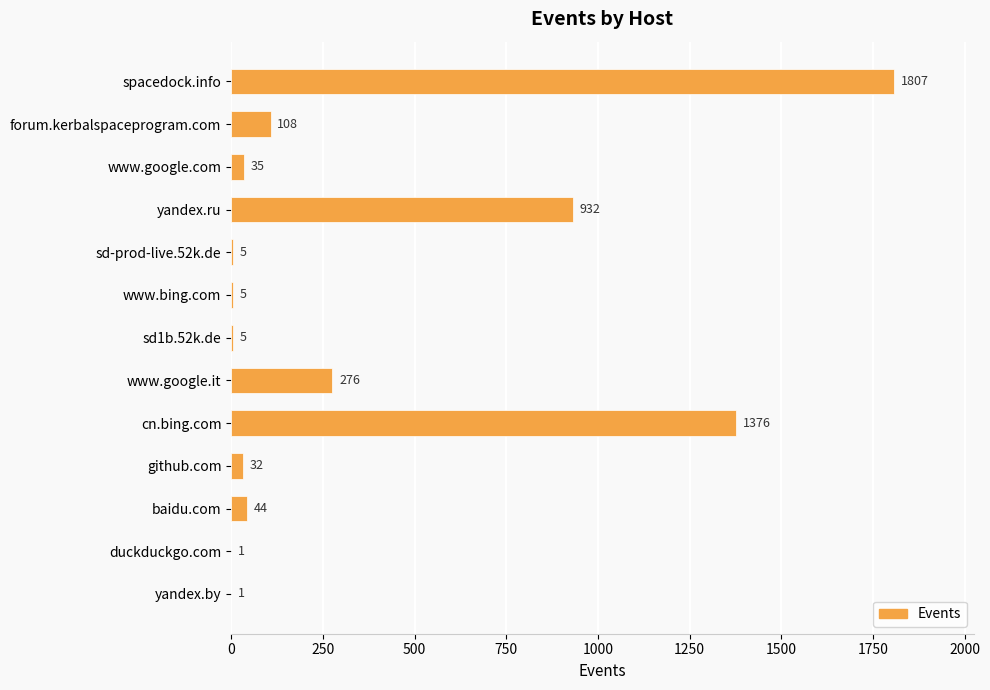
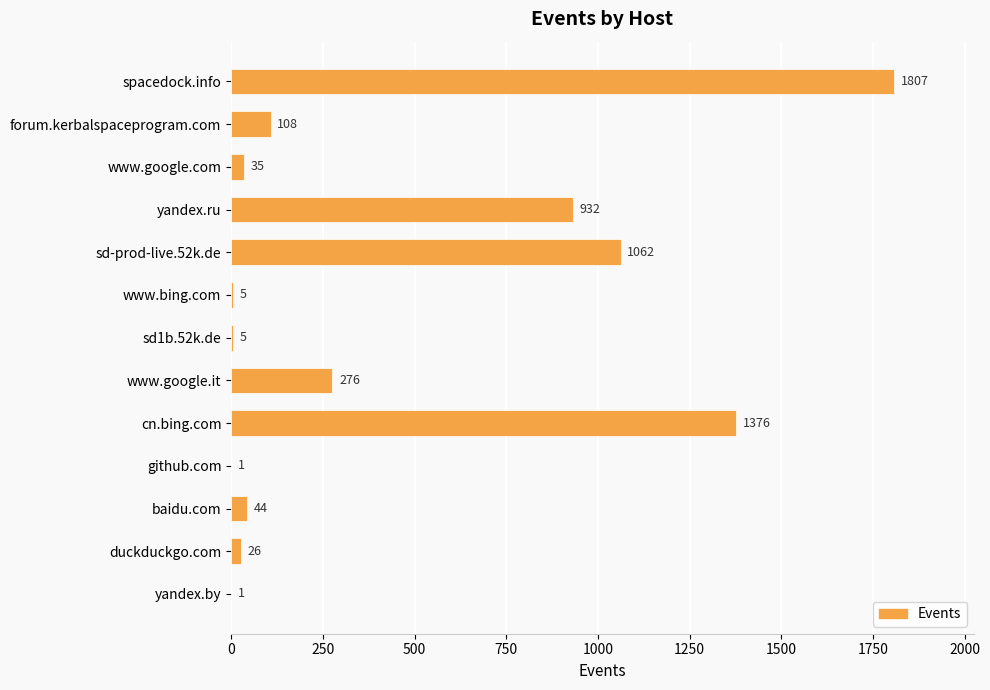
  {
    "spacedock.info": 1807,
    "forum.kerbalspaceprogram.com": 108,
    "www.google.com": 35,
    "yandex.ru": 932,
-   "sd-prod-live.52k.de": 5,
+   "sd-prod-live.52k.de": 1062,
    "www.bing.com": 5,
    "sd1b.52k.de": 5,
    "www.google.it": 276,
    "cn.bing.com": 1376,
-   "github.com": 32,
+   "github.com": 1,
    "baidu.com": 44,
-   "duckduckgo.com": 1,
+   "duckduckgo.com": 26,
    "yandex.by": 1
  }
